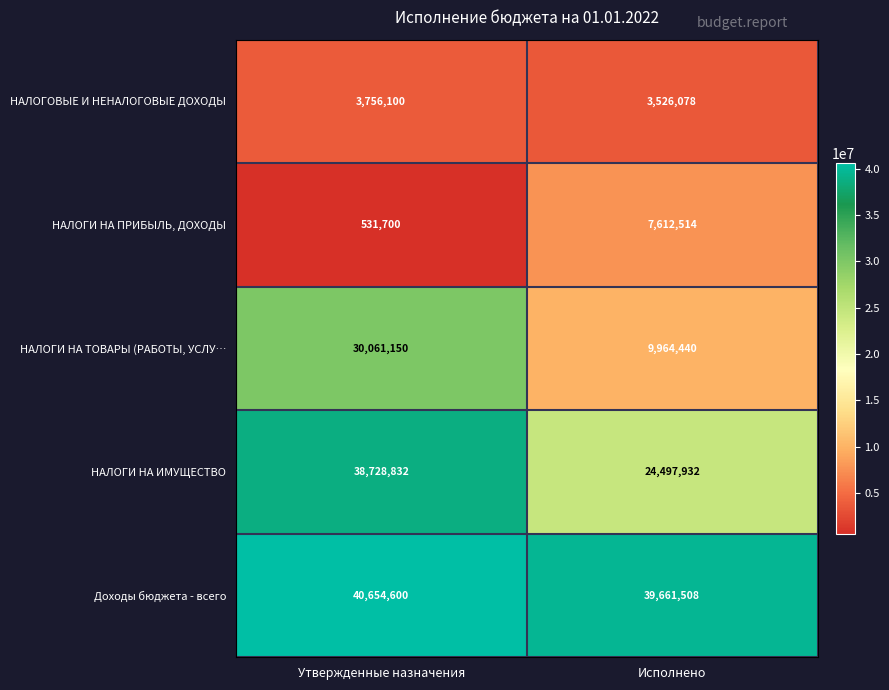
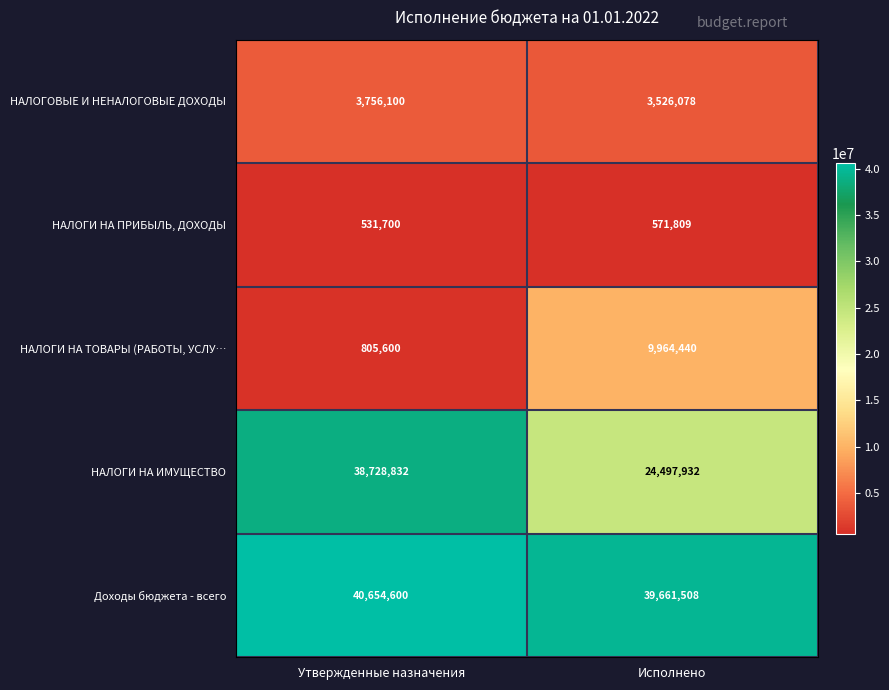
  {
    "НАЛОГОВЫЕ И НЕНАЛОГОВЫЕ ДОХОДЫ": {
      "Утвержденные назначения": "3,756,100",
      "Исполнено": "3,526,078"
    },
    "НАЛОГИ НА ПРИБЫЛЬ, ДОХОДЫ": {
      "Утвержденные назначения": "531,700",
-     "Исполнено": "7,612,514"
+     "Исполнено": "571,809"
    },
    "НАЛОГИ НА ТОВАРЫ (РАБОТЫ, УСЛУ…": {
-     "Утвержденные назначения": "30,061,150",
+     "Утвержденные назначения": "805,600",
      "Исполнено": "9,964,440"
    },
    "НАЛОГИ НА ИМУЩЕСТВО": {
      "Утвержденные назначения": "38,728,832",
      "Исполнено": "24,497,932"
    },
    "Доходы бюджета - всего": {
      "Утвержденные назначения": "40,654,600",
      "Исполнено": "39,661,508"
    }
  }
